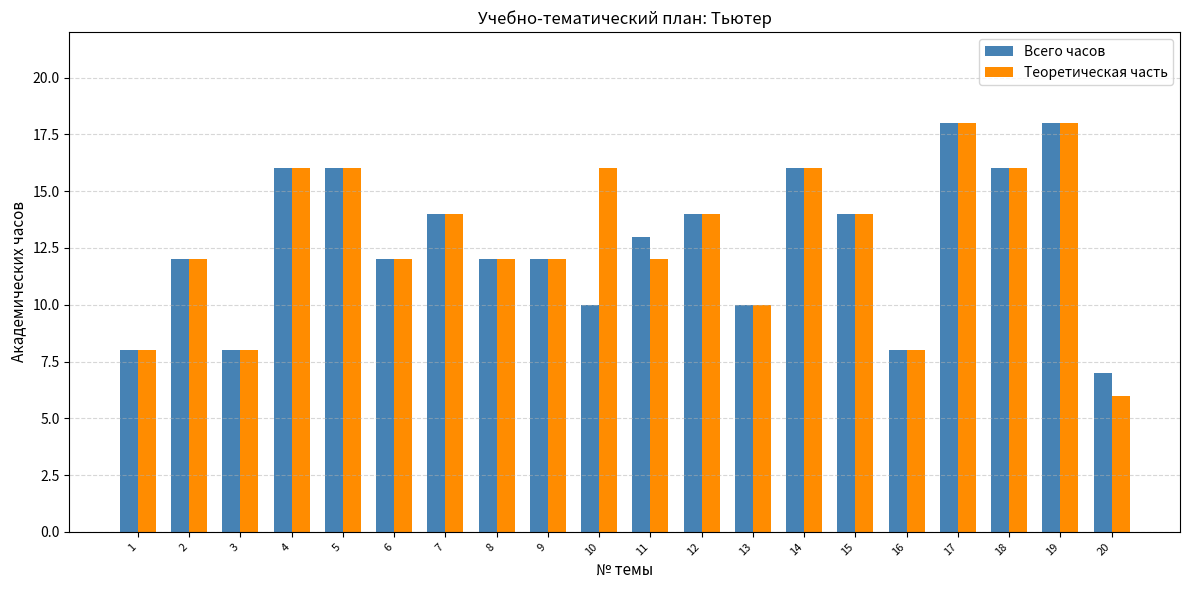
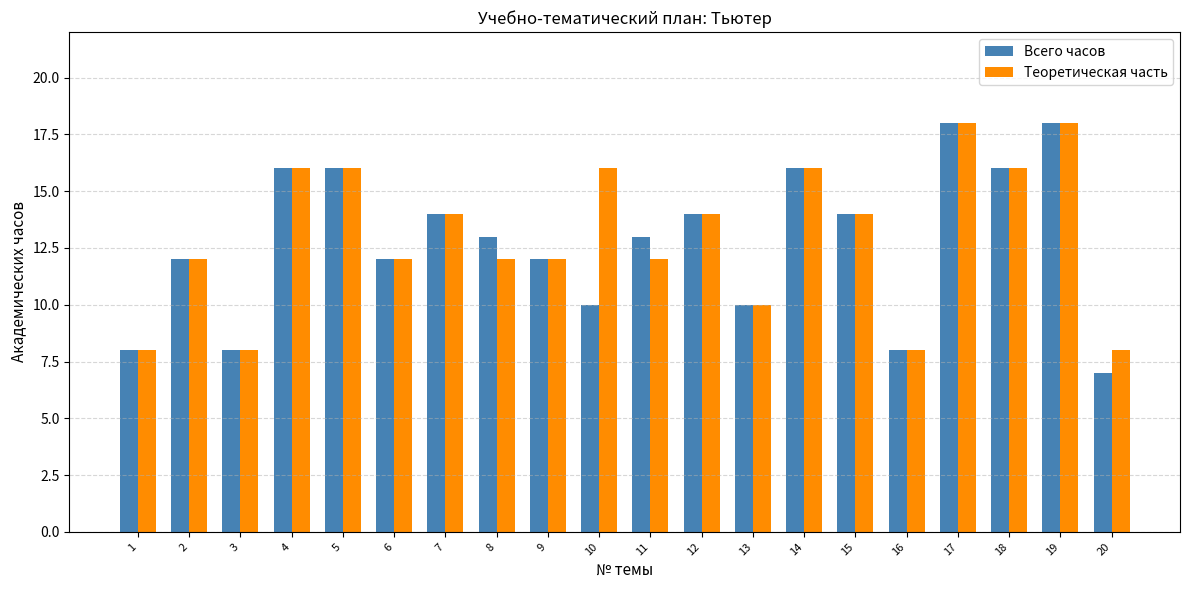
  {
    "Всего часов": {
      "1": 8,
      "2": 12,
      "3": 8,
      "4": 16,
      "5": 16,
      "6": 12,
      "7": 14,
-     "8": 12,
+     "8": 13,
      "9": 12,
      "10": 10,
      "11": 13,
      "12": 14,
      "13": 10,
      "14": 16,
      "15": 14,
      "16": 8,
      "17": 18,
      "18": 16,
      "19": 18,
      "20": 7
    },
    "Теоретическая часть": {
      "1": 8,
      "2": 12,
      "3": 8,
      "4": 16,
      "5": 16,
      "6": 12,
      "7": 14,
      "8": 12,
      "9": 12,
      "10": 16,
      "11": 12,
      "12": 14,
      "13": 10,
      "14": 16,
      "15": 14,
      "16": 8,
      "17": 18,
      "18": 16,
      "19": 18,
-     "20": 6
+     "20": 8
    }
  }
